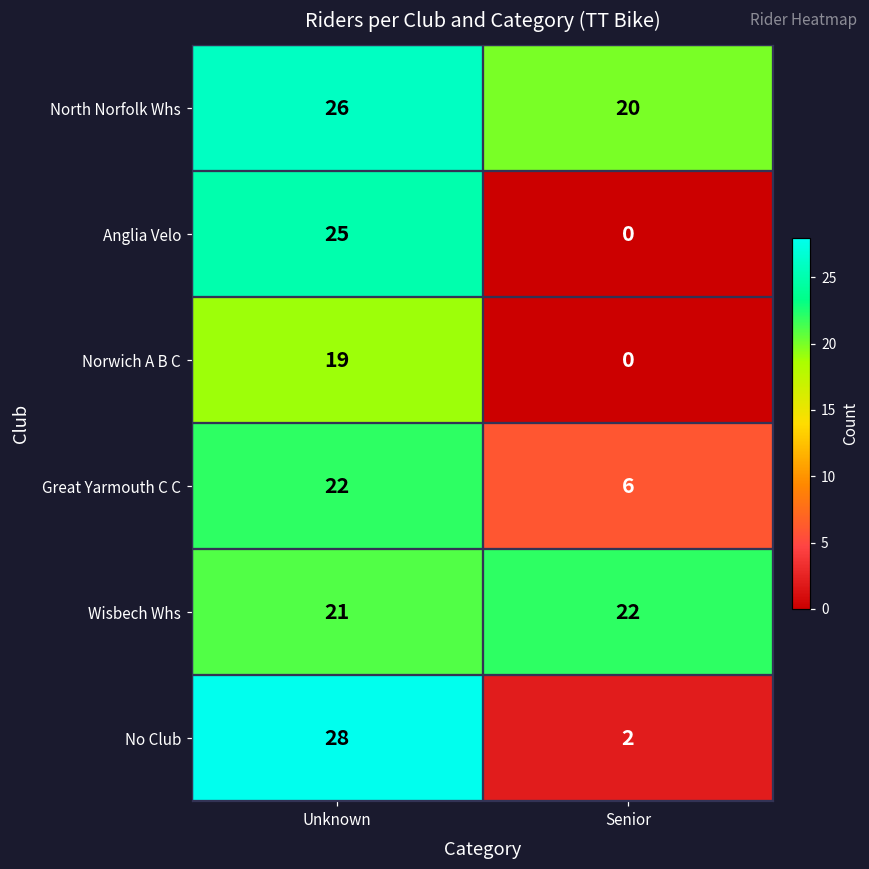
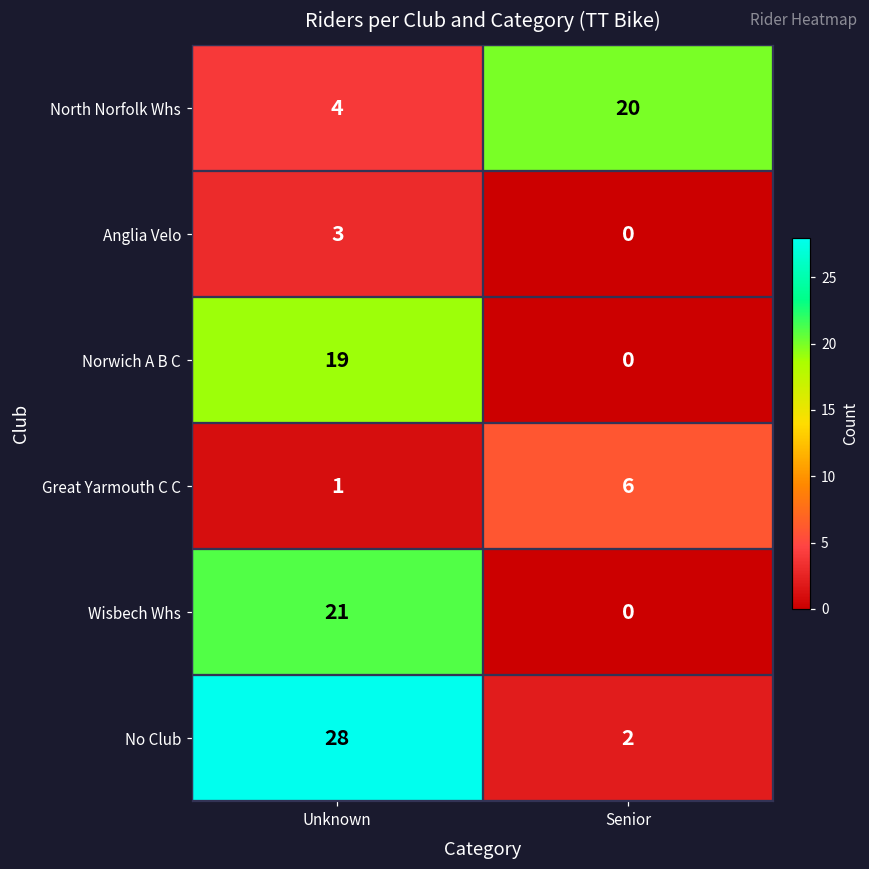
  {
    "North Norfolk Whs": {
-     "Unknown": 26,
+     "Unknown": 4,
      "Senior": 20
    },
    "Anglia Velo": {
-     "Unknown": 25,
+     "Unknown": 3,
      "Senior": 0
    },
    "Norwich A B C": {
      "Unknown": 19,
      "Senior": 0
    },
    "Great Yarmouth C C": {
-     "Unknown": 22,
+     "Unknown": 1,
      "Senior": 6
    },
    "Wisbech Whs": {
      "Unknown": 21,
-     "Senior": 22
+     "Senior": 0
    },
    "No Club": {
      "Unknown": 28,
      "Senior": 2
    }
  }
